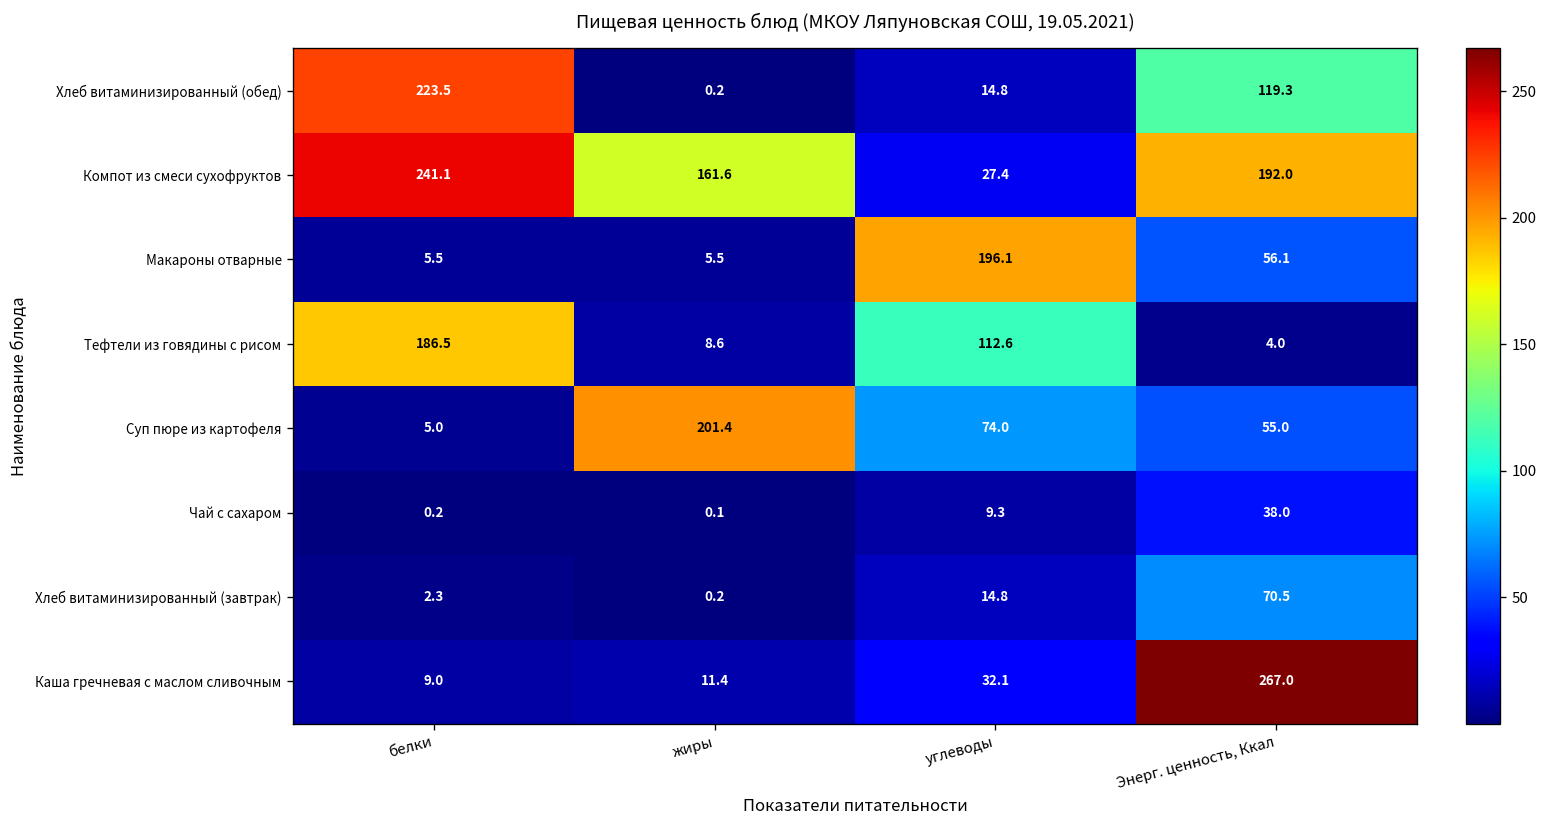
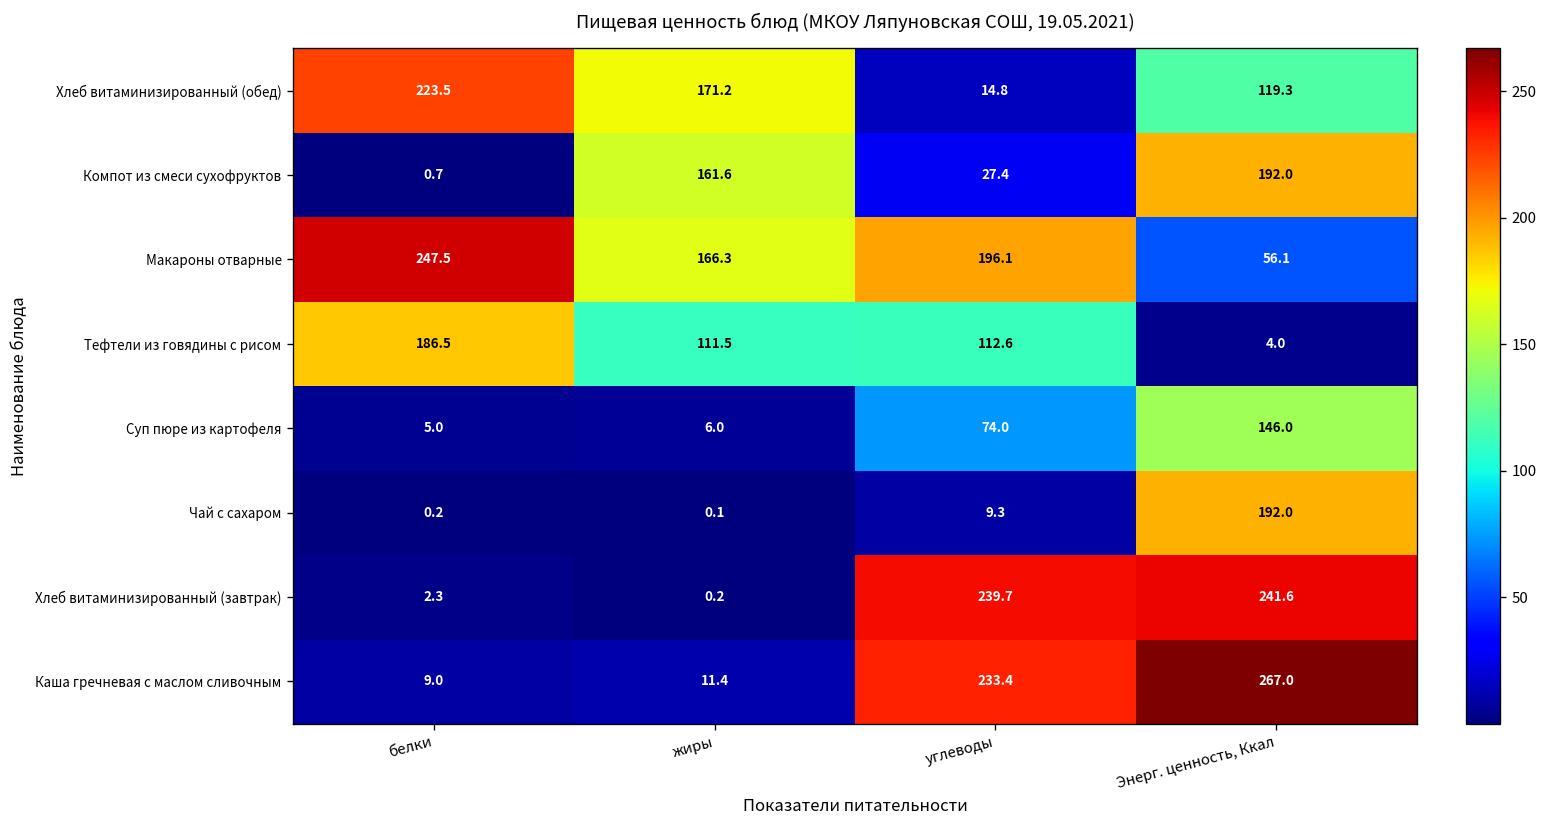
  {
    "Хлеб витаминизированный (обед)": {
      "белки": 223.5,
-     "жиры": 0.2,
+     "жиры": 171.2,
      "углеводы": 14.8,
      "Энерг. ценность, Ккал": 119.3
    },
    "Компот из смеси сухофруктов": {
-     "белки": 241.1,
+     "белки": 0.7,
      "жиры": 161.6,
      "углеводы": 27.4,
      "Энерг. ценность, Ккал": 192.0
    },
    "Макароны отварные": {
-     "белки": 5.5,
-     "жиры": 5.5,
+     "белки": 247.5,
+     "жиры": 166.3,
      "углеводы": 196.1,
      "Энерг. ценность, Ккал": 56.1
    },
    "Тефтели из говядины с рисом": {
      "белки": 186.5,
-     "жиры": 8.6,
+     "жиры": 111.5,
      "углеводы": 112.6,
      "Энерг. ценность, Ккал": 4.0
    },
    "Суп пюре из картофеля": {
      "белки": 5.0,
-     "жиры": 201.4,
+     "жиры": 6.0,
      "углеводы": 74.0,
-     "Энерг. ценность, Ккал": 55.0
+     "Энерг. ценность, Ккал": 146.0
    },
    "Чай с сахаром": {
      "белки": 0.2,
      "жиры": 0.1,
      "углеводы": 9.3,
-     "Энерг. ценность, Ккал": 38.0
+     "Энерг. ценность, Ккал": 192.0
    },
    "Хлеб витаминизированный (завтрак)": {
      "белки": 2.3,
      "жиры": 0.2,
-     "углеводы": 14.8,
-     "Энерг. ценность, Ккал": 70.5
+     "углеводы": 239.7,
+     "Энерг. ценность, Ккал": 241.6
    },
    "Каша гречневая с маслом сливочным": {
      "белки": 9.0,
      "жиры": 11.4,
-     "углеводы": 32.1,
+     "углеводы": 233.4,
      "Энерг. ценность, Ккал": 267.0
    }
  }
